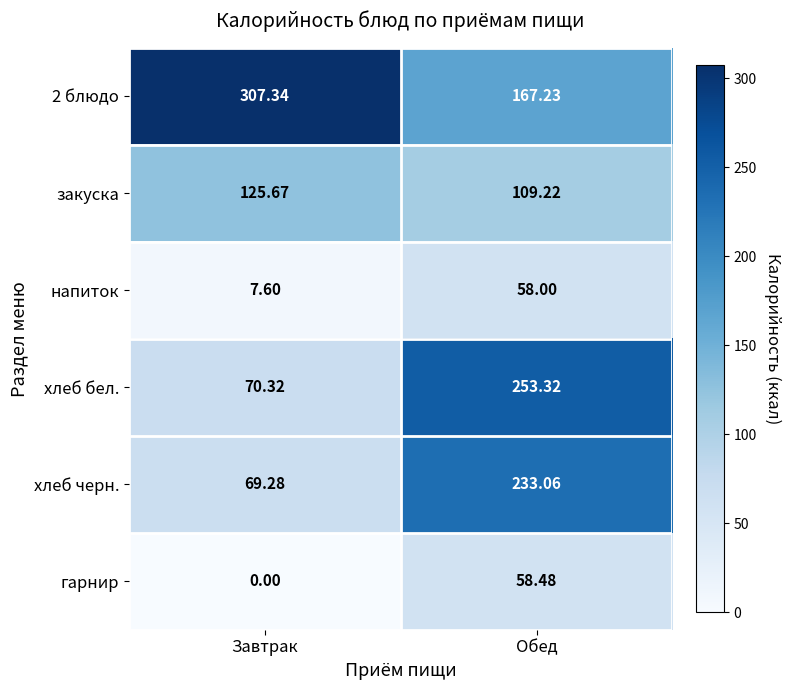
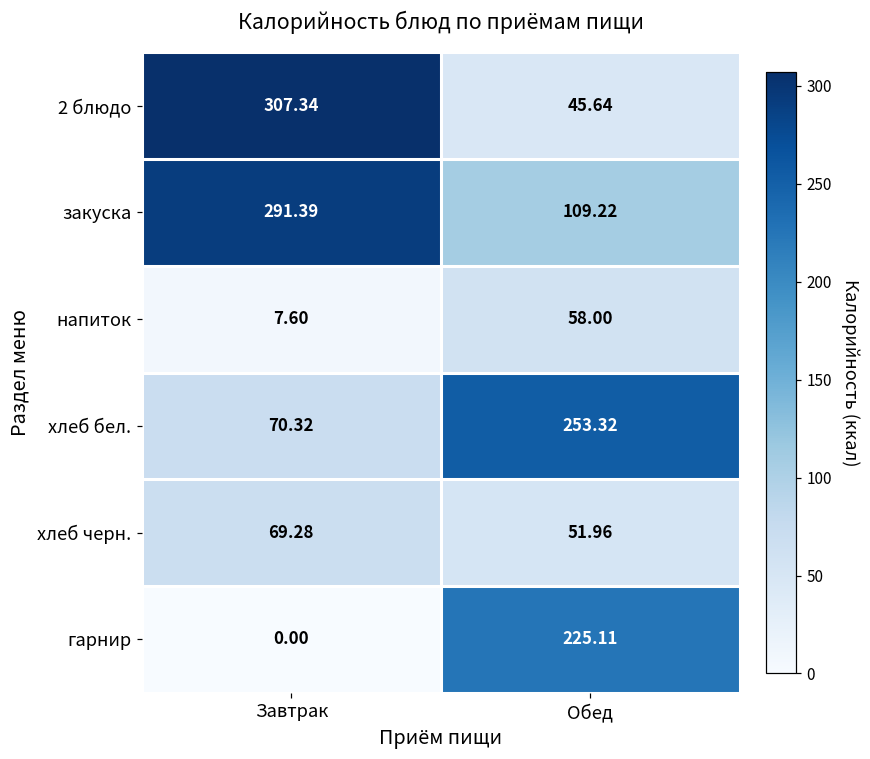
  {
    "2 блюдо": {
      "Завтрак": 307.34,
-     "Обед": 167.23
+     "Обед": 45.64
    },
    "закуска": {
-     "Завтрак": 125.67,
+     "Завтрак": 291.39,
      "Обед": 109.22
    },
    "напиток": {
      "Завтрак": 7.60,
      "Обед": 58.00
    },
    "хлеб бел.": {
      "Завтрак": 70.32,
      "Обед": 253.32
    },
    "хлеб черн.": {
      "Завтрак": 69.28,
-     "Обед": 233.06
+     "Обед": 51.96
    },
    "гарнир": {
      "Завтрак": 0.00,
-     "Обед": 58.48
+     "Обед": 225.11
    }
  }
